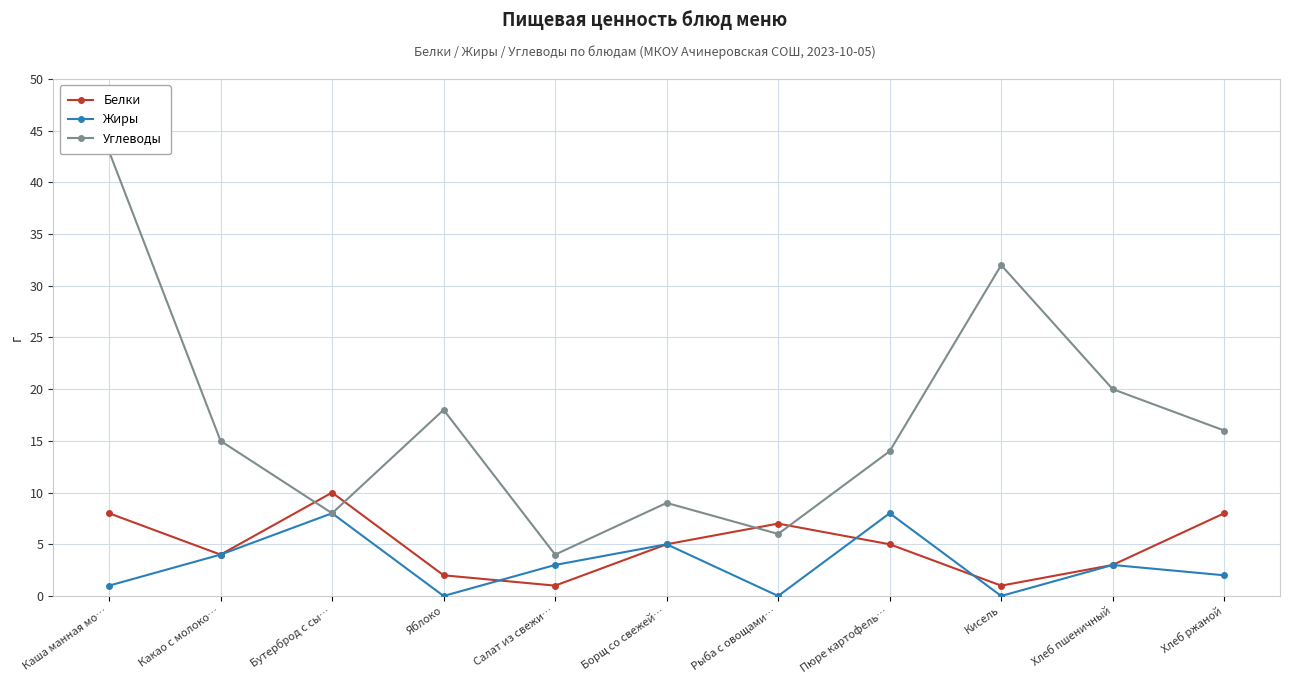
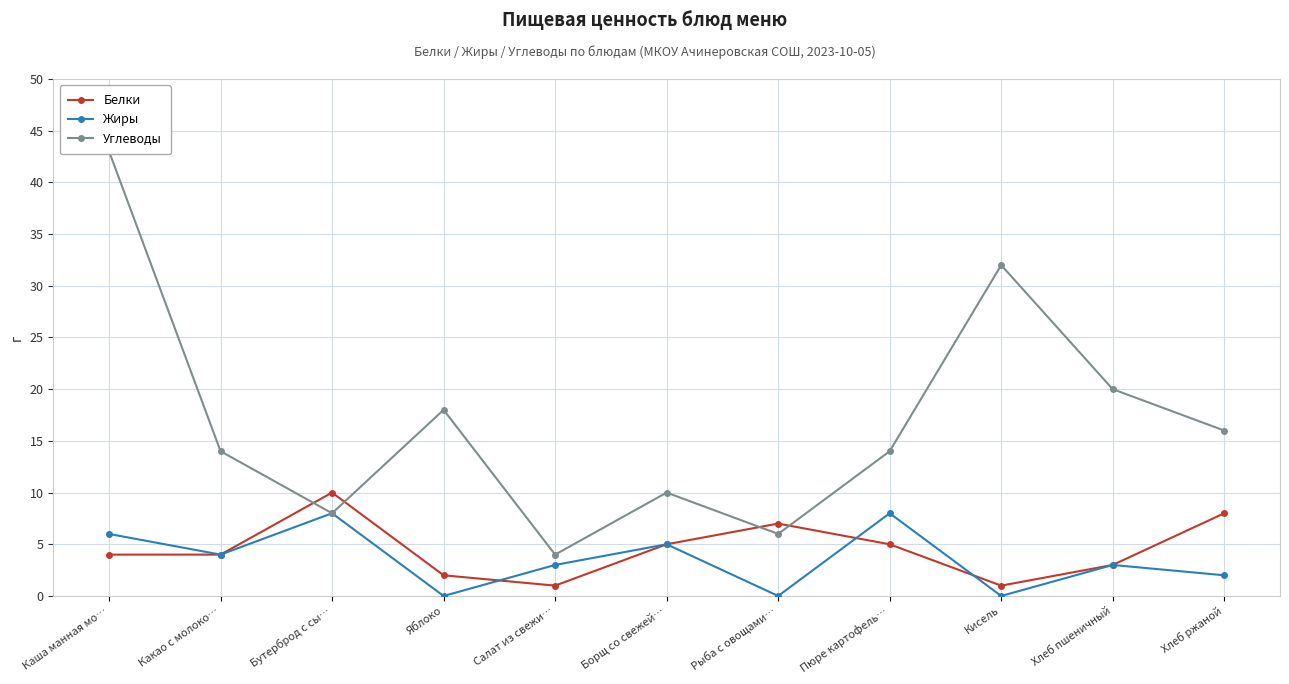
  {
    "Белки": {
-     "Каша манная мо…": 8,
+     "Каша манная мо…": 4,
      "Бутерброд с сы…": 10,
      "Яблоко": 2,
      "Салат из свежи…": 1,
      "Рыба с овощами…": 7,
      "Пюре картофель…": 5,
      "Кисель": 1,
      "Хлеб ржаной": 8
    },
    "Жиры": {
-     "Каша манная мо…": 1,
+     "Каша манная мо…": 6,
      "Яблоко": 0,
      "Салат из свежи…": 3,
      "Рыба с овощами…": 0,
      "Пюре картофель…": 8,
      "Кисель": 0,
      "Хлеб ржаной": 2
    },
    "Углеводы": {
-     "Какао с молоко…": 15,
+     "Какао с молоко…": 14,
      "Яблоко": 18,
      "Салат из свежи…": 4,
-     "Борщ со свежей…": 9,
+     "Борщ со свежей…": 10,
      "Рыба с овощами…": 6,
      "Пюре картофель…": 14,
      "Кисель": 32,
      "Хлеб пшеничный": 20,
      "Хлеб ржаной": 16
    }
  }
